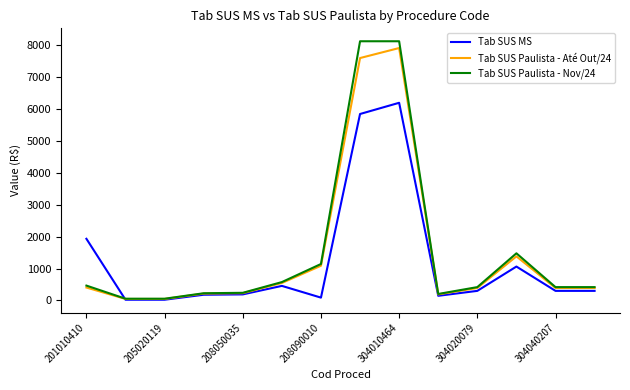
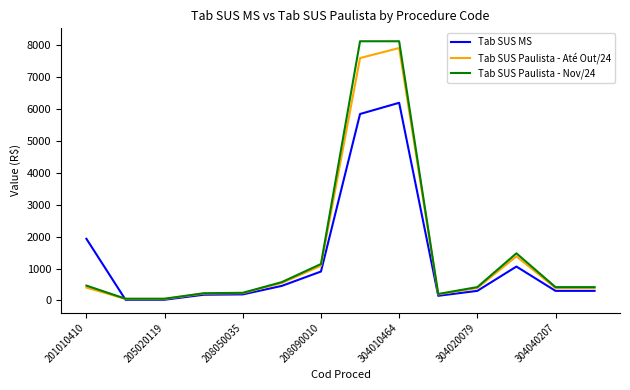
  {
    "Tab SUS MS": {
      "201010410": 1900,
-     "208090010": 100,
+     "208090010": 900,
      "304010464": 6200,
      "304020079": 300,
      "304040207": 300
    },
    "Tab SUS Paulista - Até Out/24": {
      "304010464": 7900
    },
    "Tab SUS Paulista - Nov/24": {
      "304010464": 8100
    }
  }
